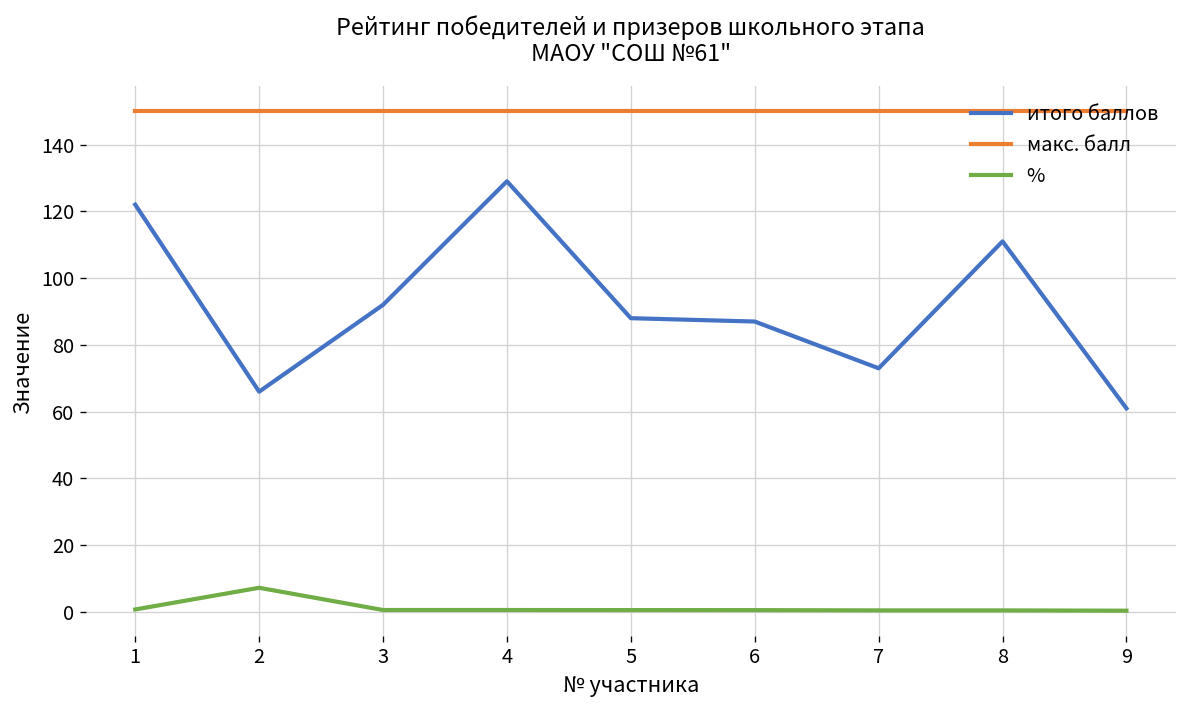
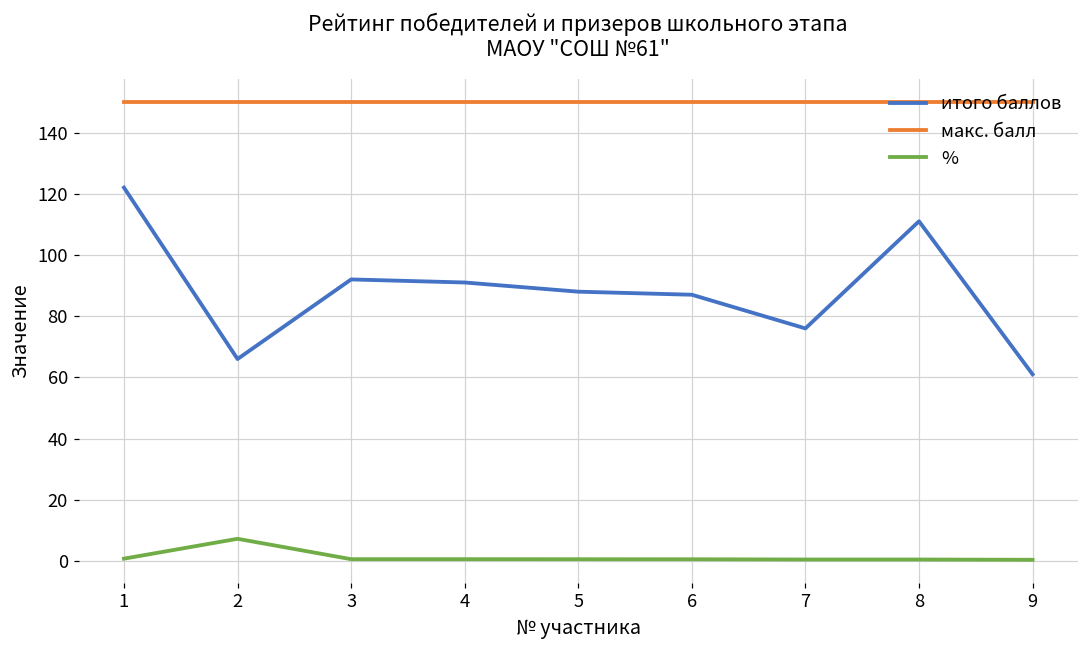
  {
    "итого баллов": {
      "1": 122,
      "2": 66,
      "3": 92,
-     "4": 129,
+     "4": 91,
      "5": 88,
      "6": 87,
-     "7": 73,
+     "7": 76,
      "8": 111,
      "9": 61
    },
    "макс. балл": {
      "1": 150,
      "2": 150,
      "3": 150,
      "4": 150,
      "5": 150,
      "6": 150,
      "7": 150,
      "8": 150,
      "9": 150
    },
    "%": {
      "1": 1,
      "2": 7,
      "3": 1,
      "4": 1,
      "5": 1,
      "6": 1,
      "7": 1,
      "8": 1,
      "9": 0
    }
  }
